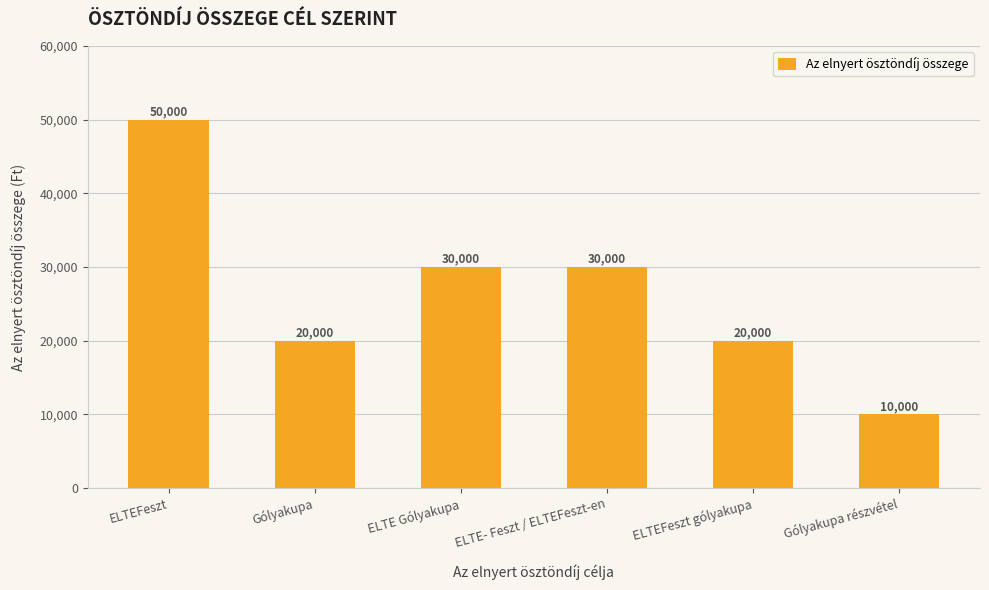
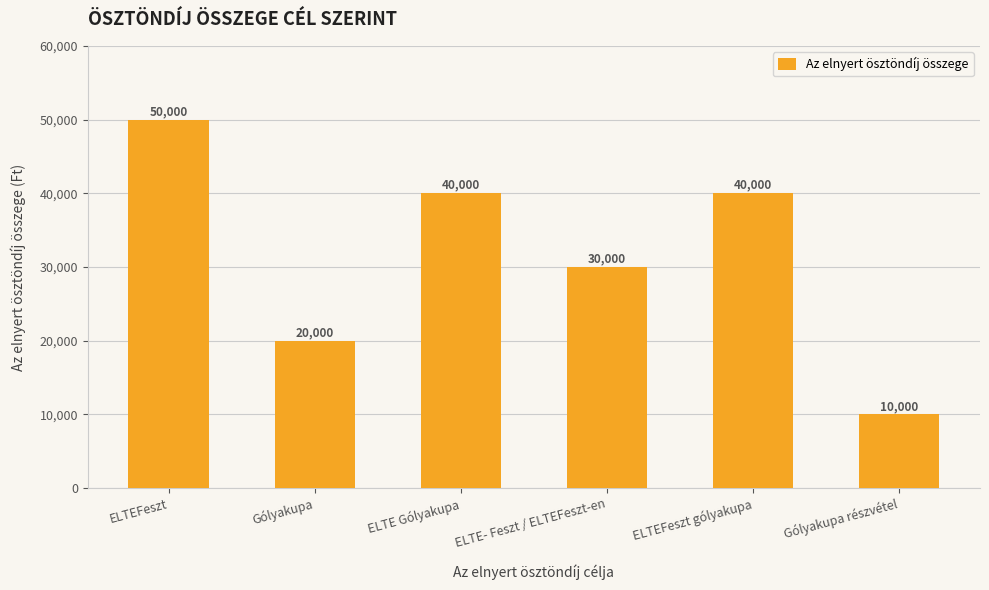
  {
    "ELTEFeszt": "50,000",
    "Gólyakupa": "20,000",
-   "ELTE Gólyakupa": "30,000",
+   "ELTE Gólyakupa": "40,000",
    "ELTE- Feszt / ELTEFeszt-en": "30,000",
-   "ELTEFeszt gólyakupa": "20,000",
+   "ELTEFeszt gólyakupa": "40,000",
    "Gólyakupa részvétel": "10,000"
  }
